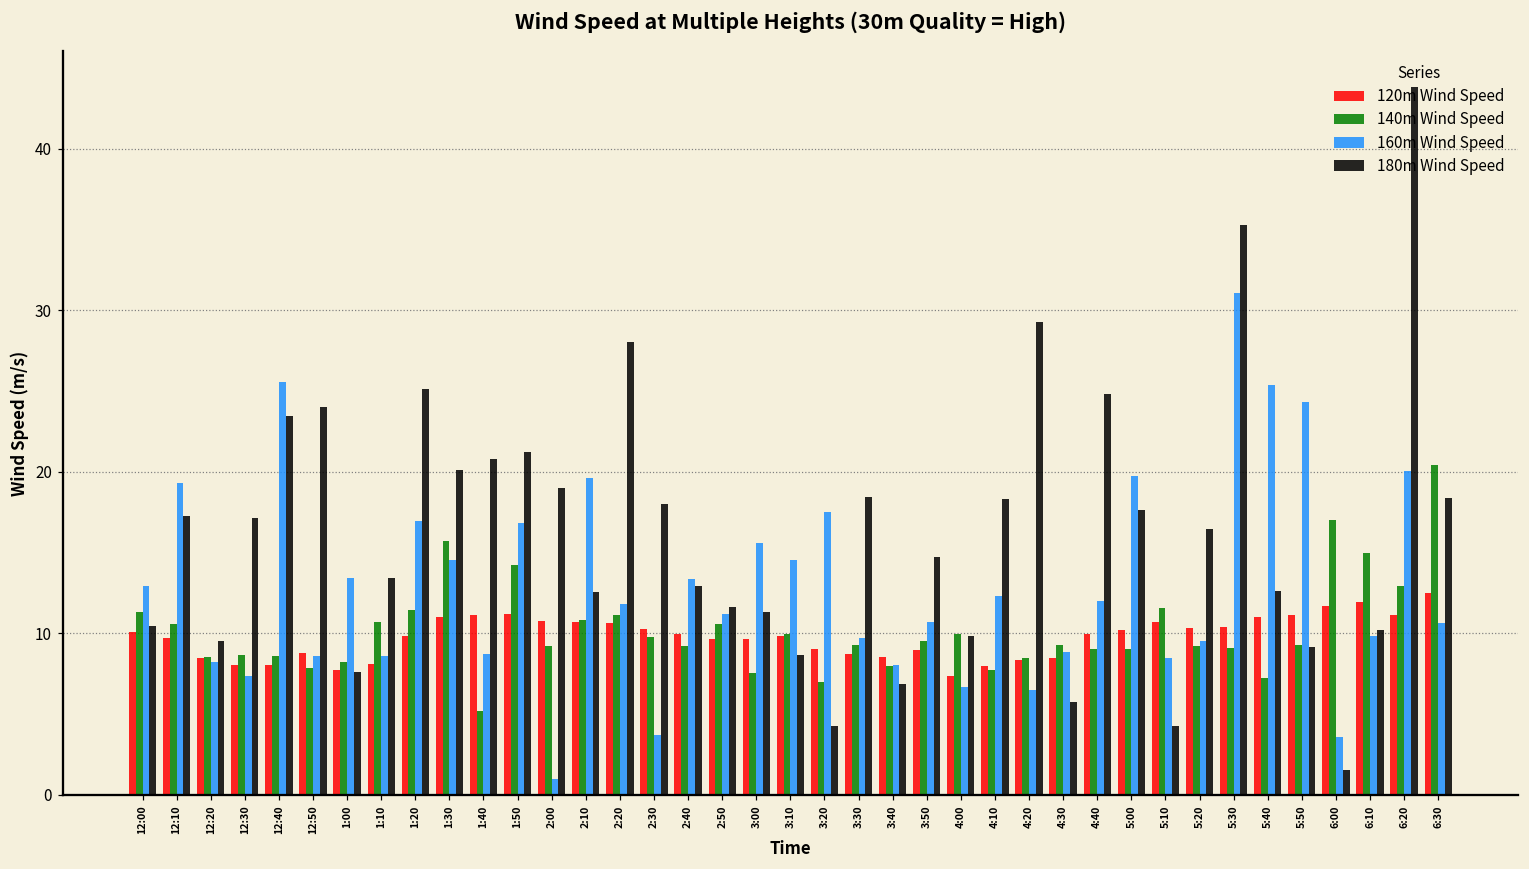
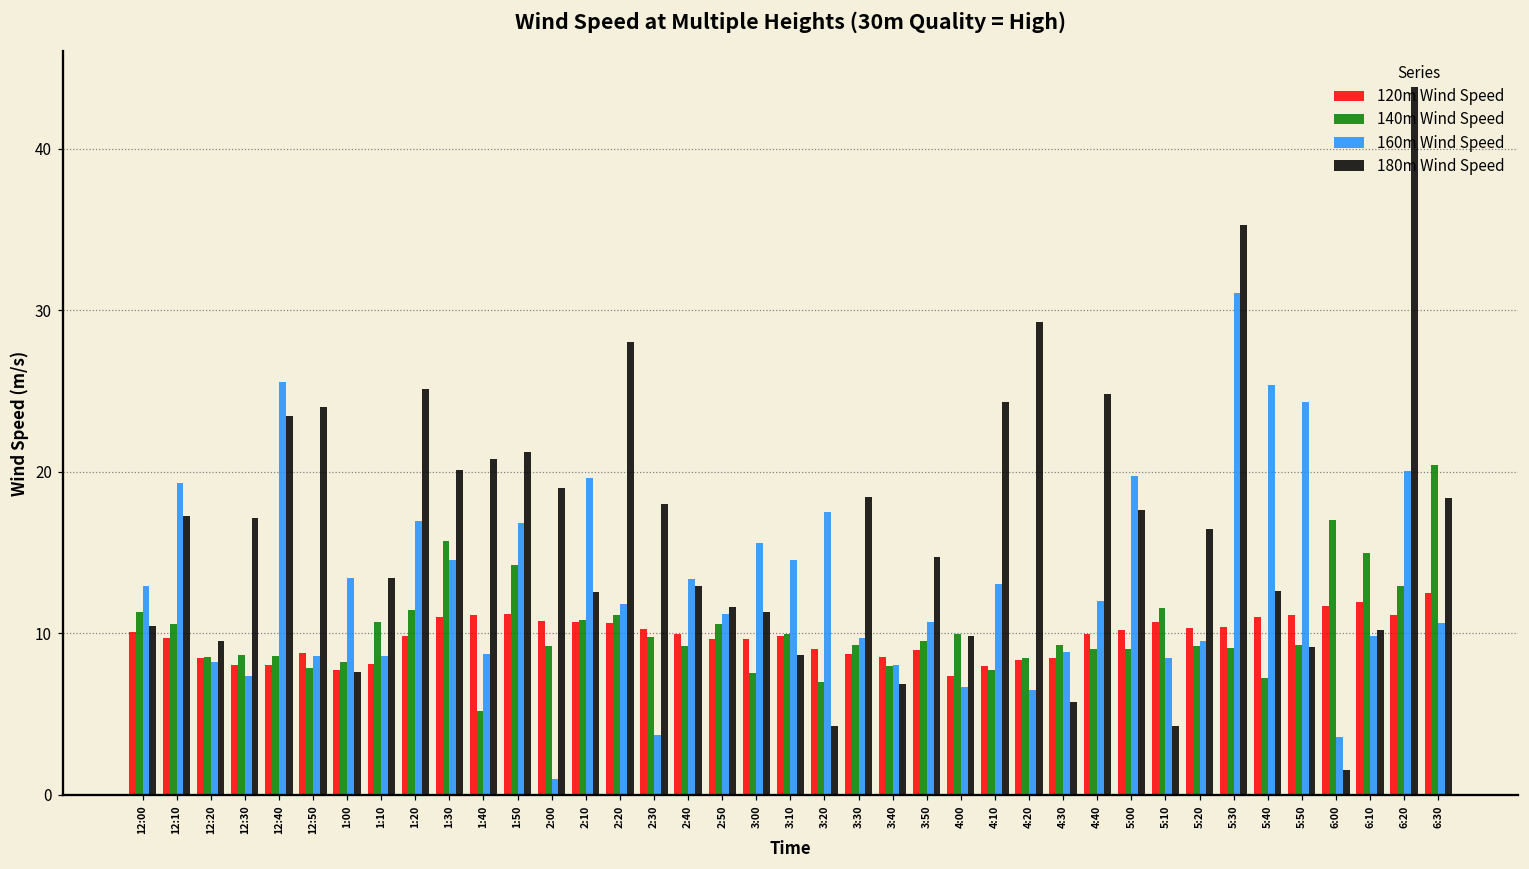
  {
    "120m Wind Speed": {
      "12:00": 10.1,
      "12:10": 9.7,
      "12:20": 8.5,
      "12:30": 8.1,
      "12:40": 8.0,
      "12:50": 8.8,
      "1:00": 7.7,
      "1:10": 8.1,
      "1:20": 9.9,
      "1:30": 11.0,
      "1:40": 11.2,
      "1:50": 11.2,
      "2:00": 10.8,
      "2:10": 10.7,
      "2:20": 10.6,
      "2:30": 10.3,
      "2:40": 9.9,
      "2:50": 9.7,
      "3:00": 9.7,
      "3:10": 9.8,
      "3:20": 9.1,
      "3:30": 8.8,
      "3:40": 8.5,
      "3:50": 9.0,
      "4:00": 7.4,
      "4:10": 8.0,
      "4:20": 8.3,
      "4:30": 8.5,
      "4:40": 9.9,
      "5:00": 10.2,
      "5:10": 10.7,
      "5:20": 10.3,
      "5:30": 10.4,
      "5:40": 11.0,
      "5:50": 11.1,
      "6:00": 11.7,
      "6:10": 11.9,
      "6:20": 11.1,
      "6:30": 12.5
    },
    "140m Wind Speed": {
      "12:00": 11.3,
      "12:10": 10.6,
      "12:20": 8.6,
      "12:30": 8.7,
      "12:40": 8.6,
      "12:50": 7.9,
      "1:00": 8.2,
      "1:10": 10.7,
      "1:20": 11.4,
      "1:30": 15.7,
      "1:40": 5.2,
      "1:50": 14.2,
      "2:00": 9.2,
      "2:10": 10.8,
      "2:20": 11.2,
      "2:30": 9.8,
      "2:40": 9.2,
      "2:50": 10.6,
      "3:00": 7.6,
      "3:10": 10.0,
      "3:20": 7.0,
      "3:30": 9.3,
      "3:40": 8.0,
      "3:50": 9.5,
      "4:00": 10.0,
      "4:10": 7.8,
      "4:20": 8.5,
      "4:30": 9.3,
      "4:40": 9.1,
      "5:00": 9.0,
      "5:10": 11.6,
      "5:20": 9.2,
      "5:30": 9.1,
      "5:40": 7.2,
      "5:50": 9.3,
      "6:00": 17.0,
      "6:10": 15.0,
      "6:20": 12.9,
      "6:30": 20.4
    },
    "160m Wind Speed": {
      "12:00": 13.0,
      "12:10": 19.3,
      "12:20": 8.2,
      "12:30": 7.3,
      "12:40": 25.6,
      "12:50": 8.6,
      "1:00": 13.4,
      "1:10": 8.6,
      "1:20": 16.9,
      "1:30": 14.6,
      "1:40": 8.7,
      "1:50": 16.8,
      "2:00": 1.0,
      "2:10": 19.6,
      "2:20": 11.8,
      "2:30": 3.7,
      "2:40": 13.4,
      "2:50": 11.2,
      "3:00": 15.6,
      "3:10": 14.5,
      "3:20": 17.5,
      "3:30": 9.7,
      "3:40": 8.0,
      "3:50": 10.7,
      "4:00": 6.7,
-     "4:10": 12.3,
+     "4:10": 13.1,
      "4:20": 6.5,
      "4:30": 8.9,
      "4:40": 12.0,
      "5:00": 19.8,
      "5:10": 8.5,
      "5:20": 9.5,
      "5:30": 31.1,
      "5:40": 25.4,
      "5:50": 24.3,
      "6:00": 3.6,
      "6:10": 9.9,
      "6:20": 20.1,
      "6:30": 10.7
    },
    "180m Wind Speed": {
      "12:00": 10.5,
      "12:10": 17.2,
      "12:20": 9.5,
      "12:30": 17.1,
      "12:40": 23.4,
      "12:50": 24.0,
      "1:00": 7.6,
      "1:10": 13.4,
      "1:20": 25.1,
      "1:30": 20.1,
      "1:40": 20.8,
      "1:50": 21.2,
      "2:00": 19.0,
      "2:10": 12.6,
      "2:20": 28.0,
      "2:30": 18.0,
      "2:40": 12.9,
      "2:50": 11.6,
      "3:00": 11.3,
      "3:10": 8.6,
      "3:20": 4.3,
      "3:30": 18.5,
      "3:40": 6.9,
      "3:50": 14.7,
      "4:00": 9.8,
-     "4:10": 18.3,
+     "4:10": 24.3,
      "4:20": 29.3,
      "4:30": 5.7,
      "4:40": 24.8,
      "5:00": 17.7,
      "5:10": 4.3,
      "5:20": 16.4,
      "5:30": 35.3,
      "5:40": 12.6,
      "5:50": 9.2,
      "6:00": 1.6,
      "6:10": 10.2,
      "6:20": 43.8,
      "6:30": 18.4
    }
  }
